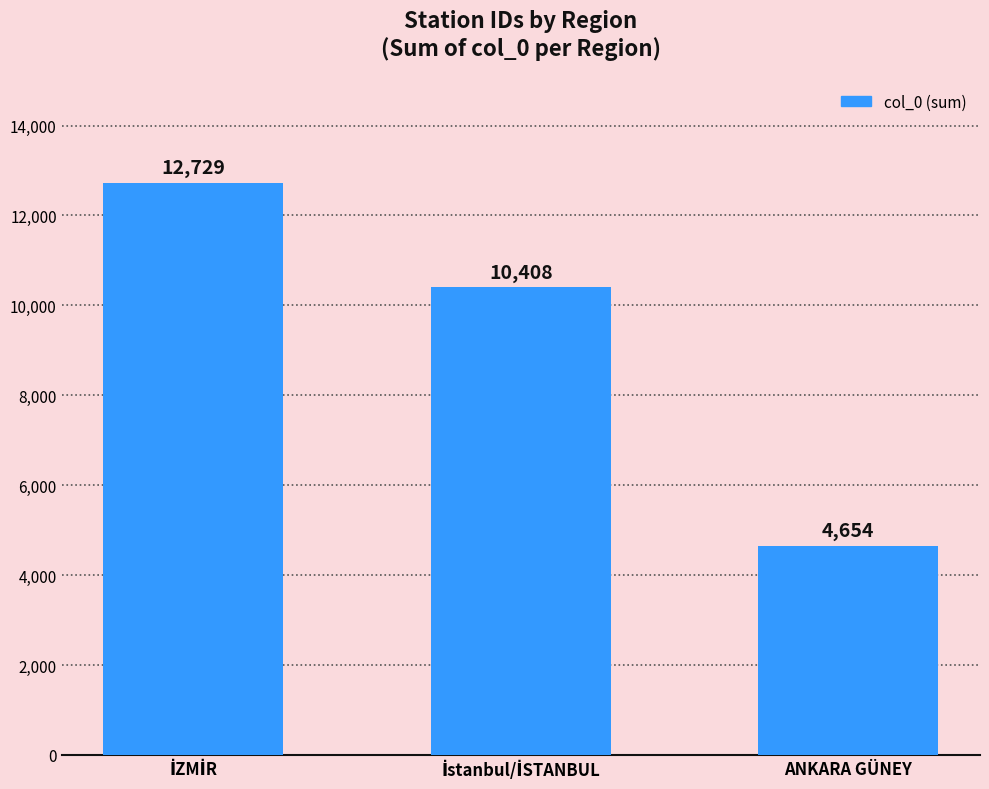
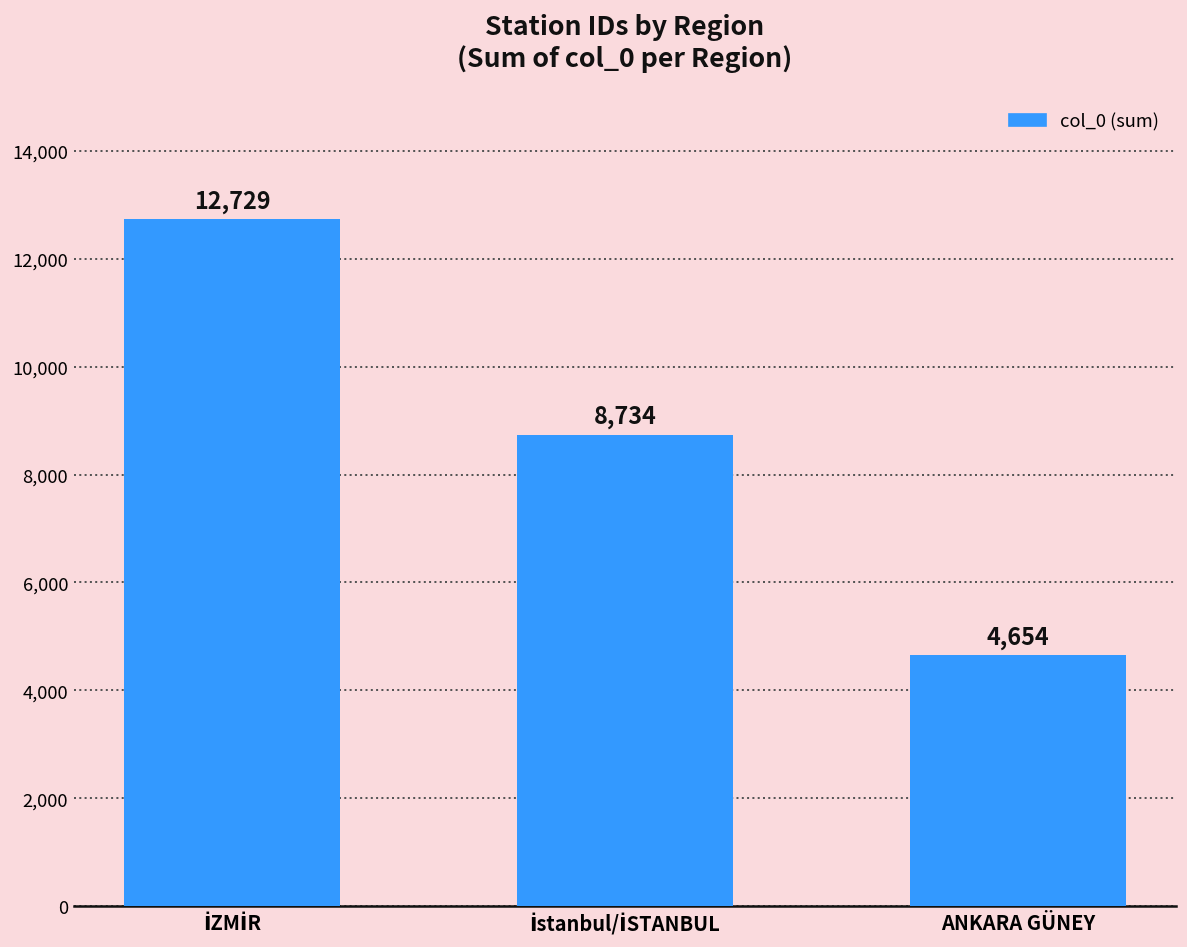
  {
    "İZMİR": "12,729",
-   "İstanbul/İSTANBUL": "10,408",
+   "İstanbul/İSTANBUL": "8,734",
    "ANKARA GÜNEY": "4,654"
  }
